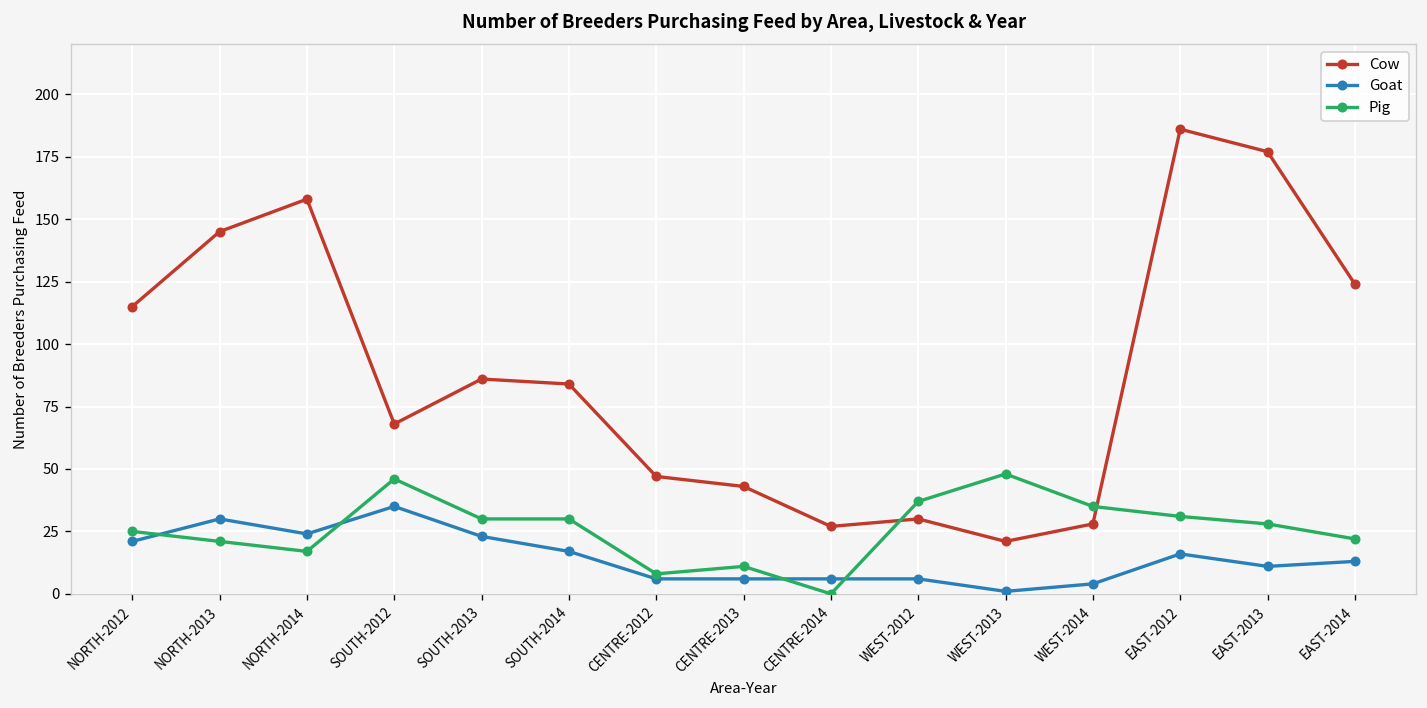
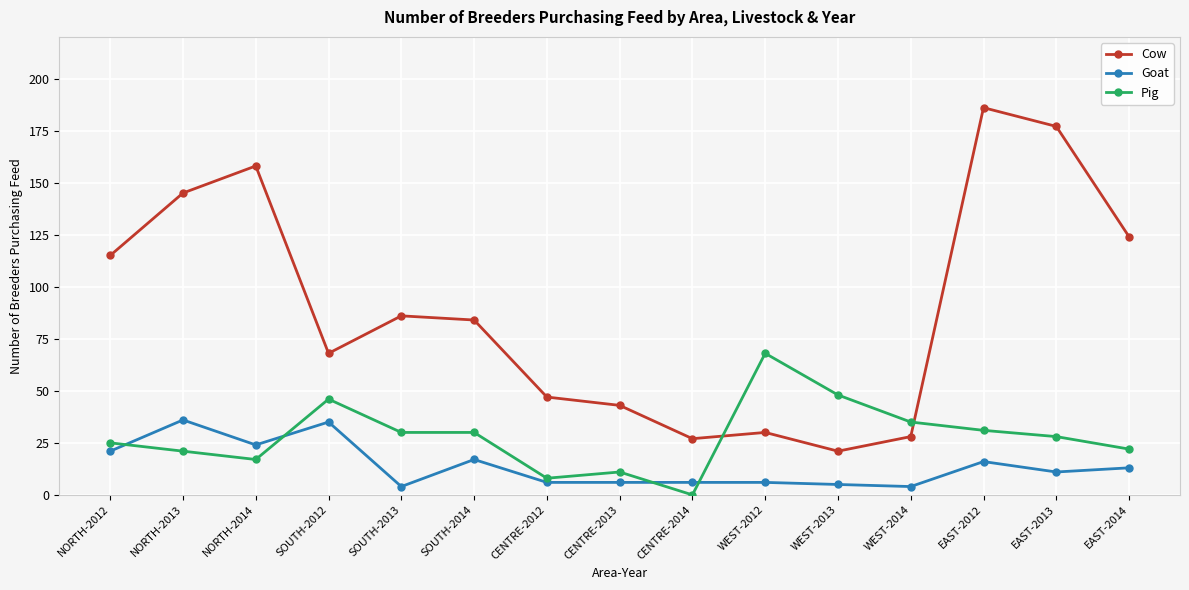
  {
    "Cow": {
      "NORTH-2012": 115,
      "NORTH-2013": 145,
      "NORTH-2014": 158,
      "SOUTH-2012": 68,
      "SOUTH-2013": 86,
      "SOUTH-2014": 84,
      "CENTRE-2012": 47,
      "CENTRE-2013": 43,
      "CENTRE-2014": 27,
      "WEST-2012": 30,
      "WEST-2013": 21,
      "WEST-2014": 28,
      "EAST-2012": 186,
      "EAST-2013": 177,
      "EAST-2014": 124
    },
    "Goat": {
      "NORTH-2012": 21,
-     "NORTH-2013": 30,
+     "NORTH-2013": 36,
      "NORTH-2014": 24,
      "SOUTH-2012": 35,
-     "SOUTH-2013": 23,
+     "SOUTH-2013": 4,
      "SOUTH-2014": 17,
      "CENTRE-2012": 6,
      "CENTRE-2013": 6,
      "CENTRE-2014": 6,
      "WEST-2012": 6,
-     "WEST-2013": 1,
+     "WEST-2013": 5,
      "WEST-2014": 4,
      "EAST-2012": 16,
      "EAST-2013": 11,
      "EAST-2014": 13
    },
    "Pig": {
      "NORTH-2012": 25,
      "NORTH-2013": 21,
      "NORTH-2014": 17,
      "SOUTH-2012": 46,
      "SOUTH-2013": 30,
      "SOUTH-2014": 30,
      "CENTRE-2012": 8,
      "CENTRE-2013": 11,
      "CENTRE-2014": 0,
-     "WEST-2012": 37,
+     "WEST-2012": 68,
      "WEST-2013": 48,
      "WEST-2014": 35,
      "EAST-2012": 31,
      "EAST-2013": 28,
      "EAST-2014": 22
    }
  }
